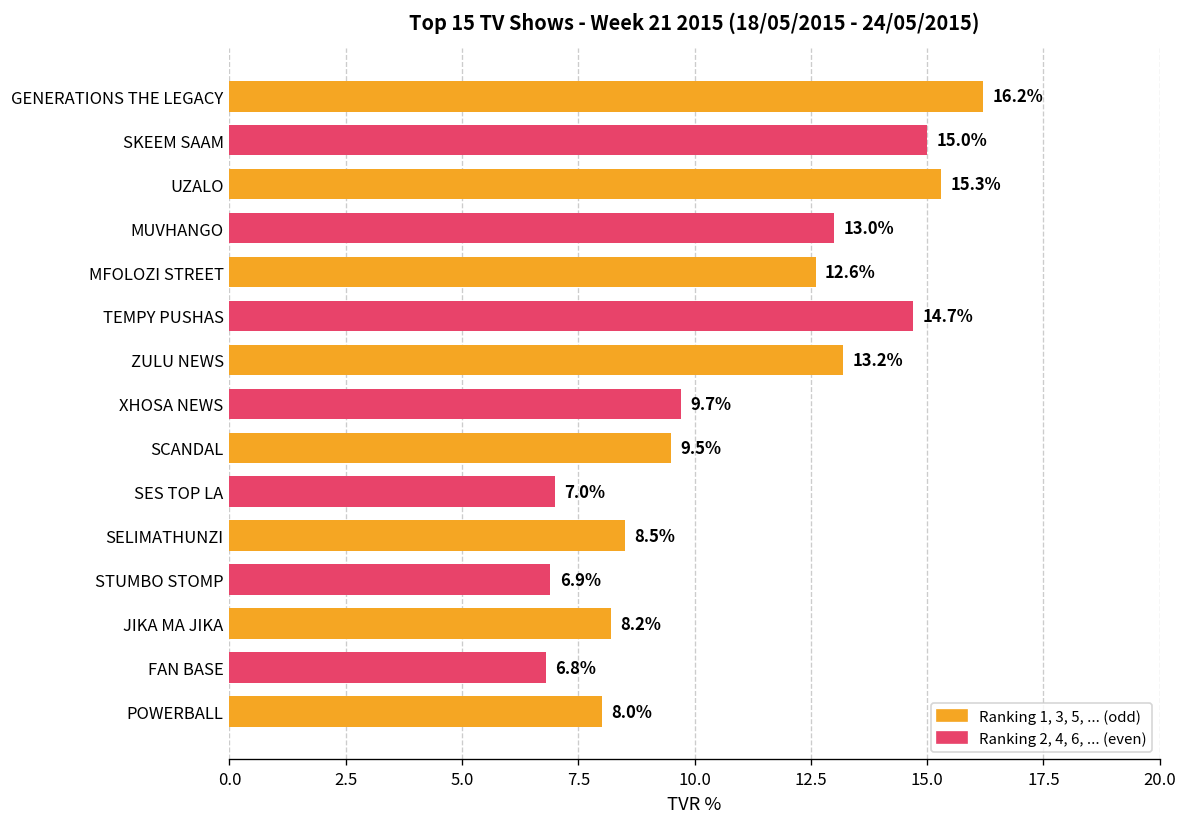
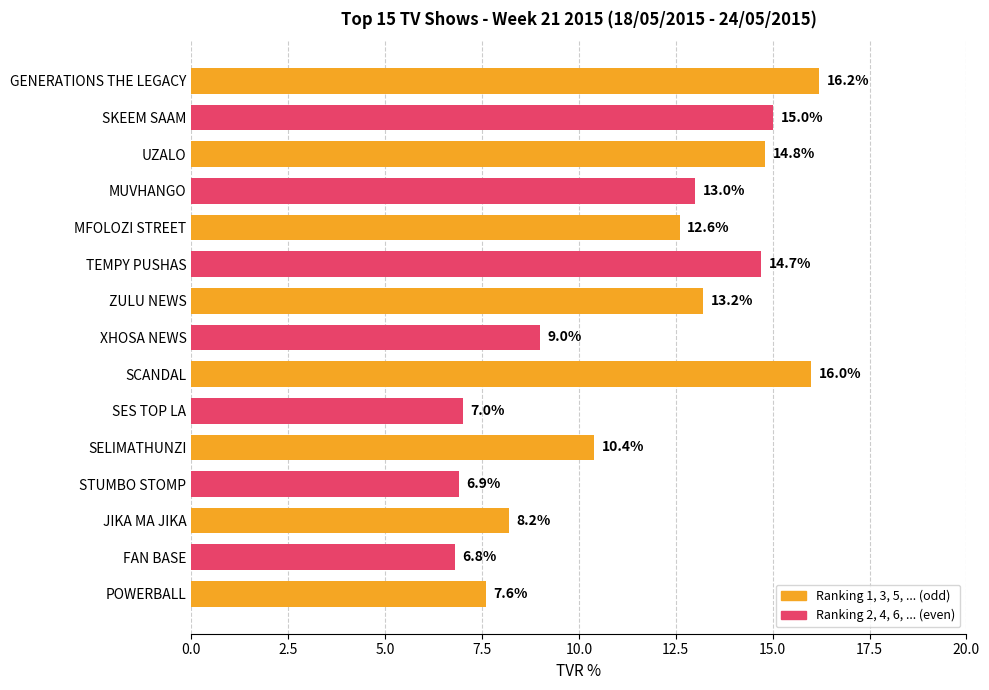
  {
    "GENERATIONS THE LEGACY": "16.2%",
    "SKEEM SAAM": "15.0%",
-   "UZALO": "15.3%",
+   "UZALO": "14.8%",
    "MUVHANGO": "13.0%",
    "MFOLOZI STREET": "12.6%",
    "TEMPY PUSHAS": "14.7%",
    "ZULU NEWS": "13.2%",
-   "XHOSA NEWS": "9.7%",
-   "SCANDAL": "9.5%",
+   "XHOSA NEWS": "9.0%",
+   "SCANDAL": "16.0%",
    "SES TOP LA": "7.0%",
-   "SELIMATHUNZI": "8.5%",
+   "SELIMATHUNZI": "10.4%",
    "STUMBO STOMP": "6.9%",
    "JIKA MA JIKA": "8.2%",
    "FAN BASE": "6.8%",
-   "POWERBALL": "8.0%"
+   "POWERBALL": "7.6%"
  }
